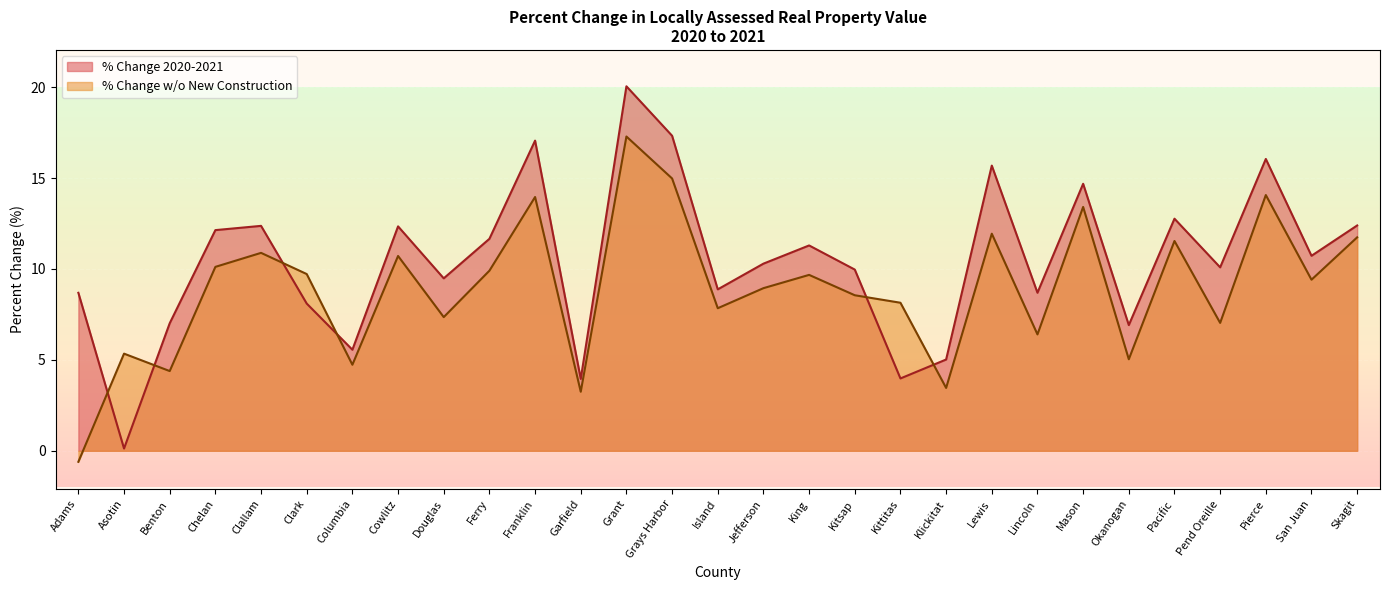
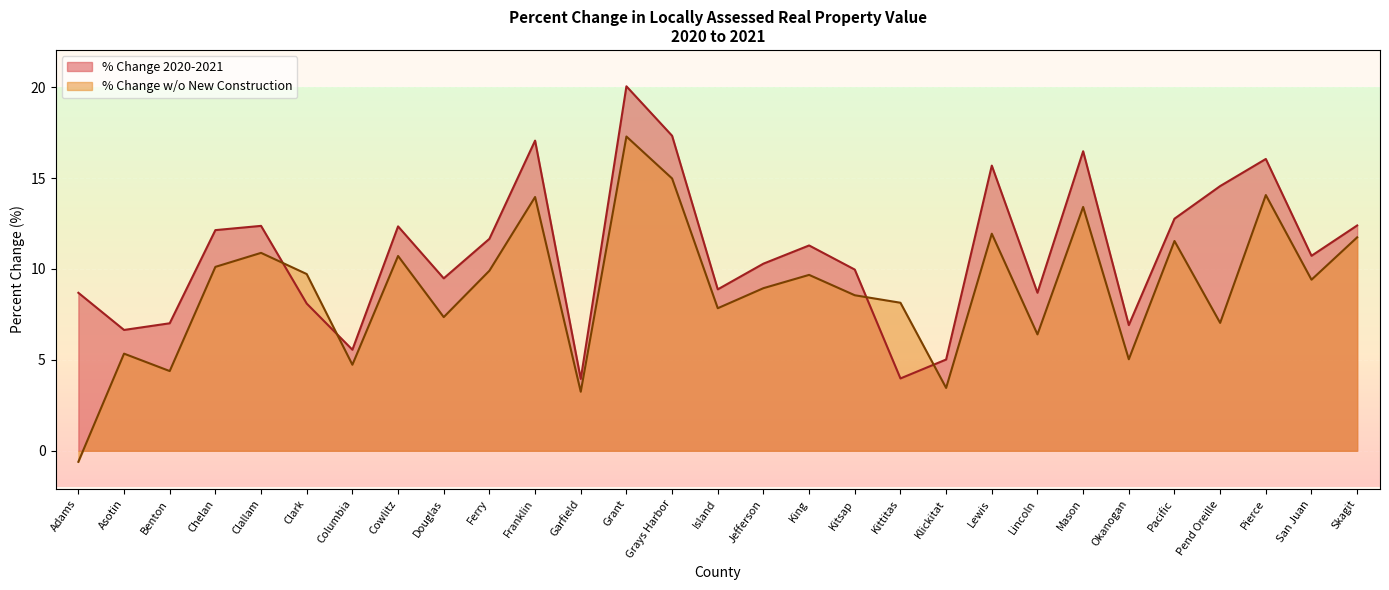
  {
    "% Change 2020-2021": {
      "Adams": 8.7,
-     "Asotin": 0.1,
+     "Asotin": 6.6,
      "Benton": 7.0,
      "Chelan": 12.1,
      "Clallam": 12.4,
      "Clark": 8.1,
      "Columbia": 5.6,
      "Cowlitz": 12.3,
      "Douglas": 9.5,
      "Ferry": 11.7,
      "Franklin": 17.1,
      "Garfield": 4.0,
      "Grant": 20.0,
      "Grays Harbor": 17.3,
      "Island": 8.9,
      "Jefferson": 10.3,
      "King": 11.3,
      "Kitsap": 10.0,
      "Kittitas": 4.0,
      "Klickitat": 5.0,
      "Lewis": 15.7,
      "Lincoln": 8.7,
-     "Mason": 14.7,
+     "Mason": 16.5,
      "Okanogan": 6.9,
      "Pacific": 12.8,
-     "Pend Oreille": 10.1,
+     "Pend Oreille": 14.6,
      "Pierce": 16.0,
      "San Juan": 10.7,
      "Skagit": 12.4
    }
  }
